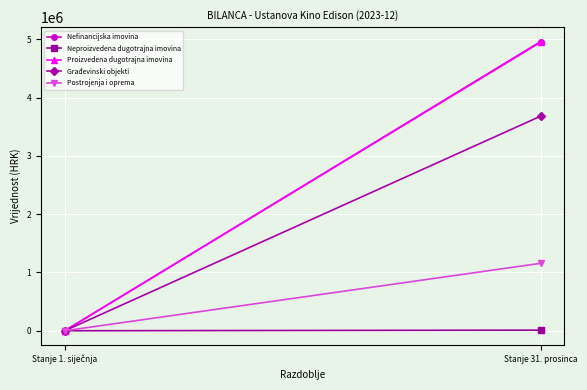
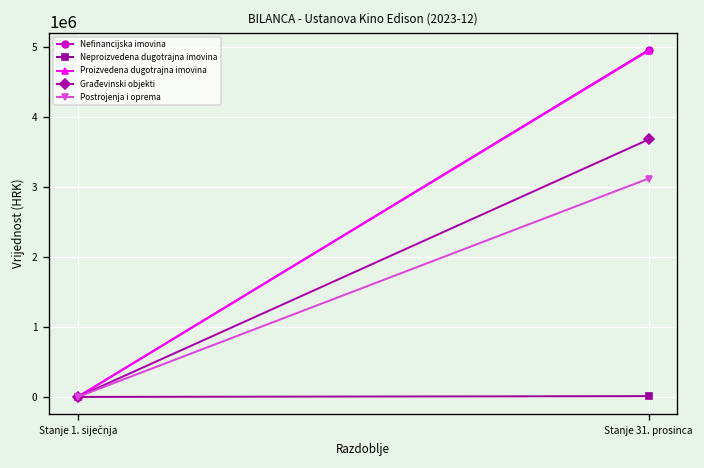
  {
    "Proizvedena dugotrajna imovina": {
      "Stanje 31. prosinca": 5000000
    },
    "Postrojenja i oprema": {
-     "Stanje 31. prosinca": 1200000
+     "Stanje 31. prosinca": 3100000
    }
  }
